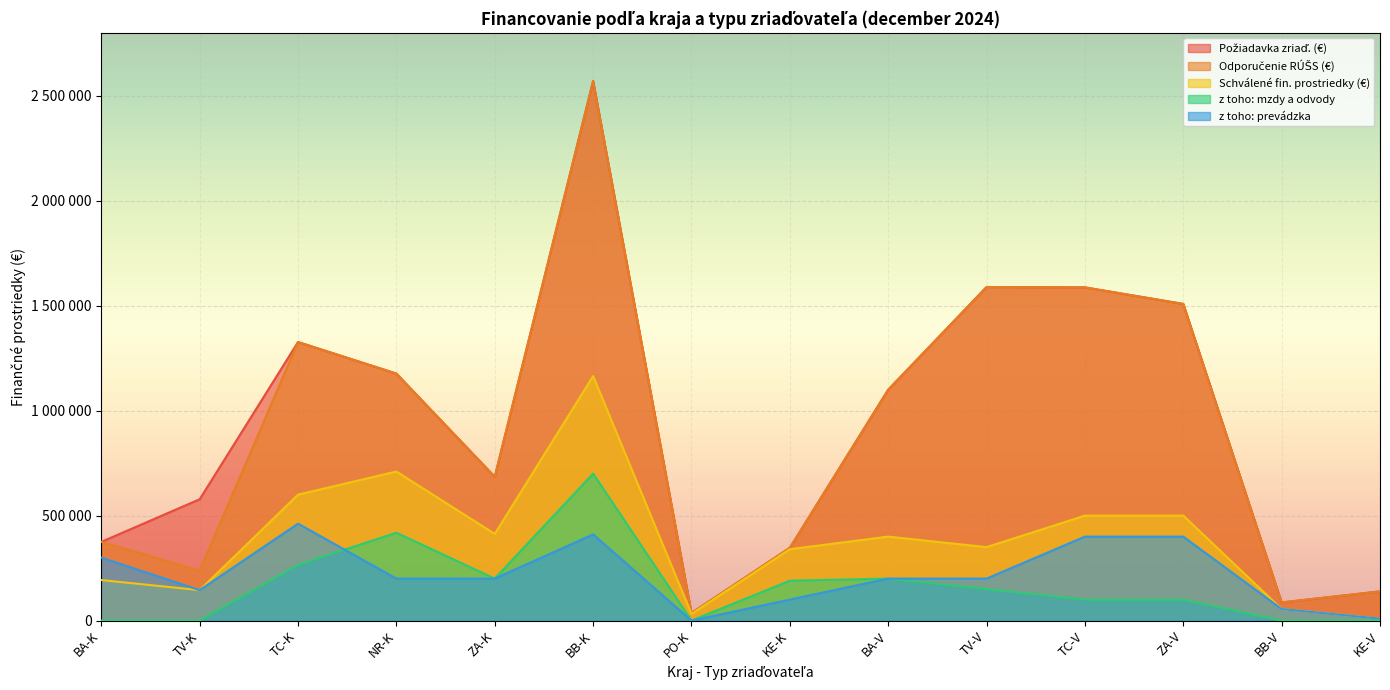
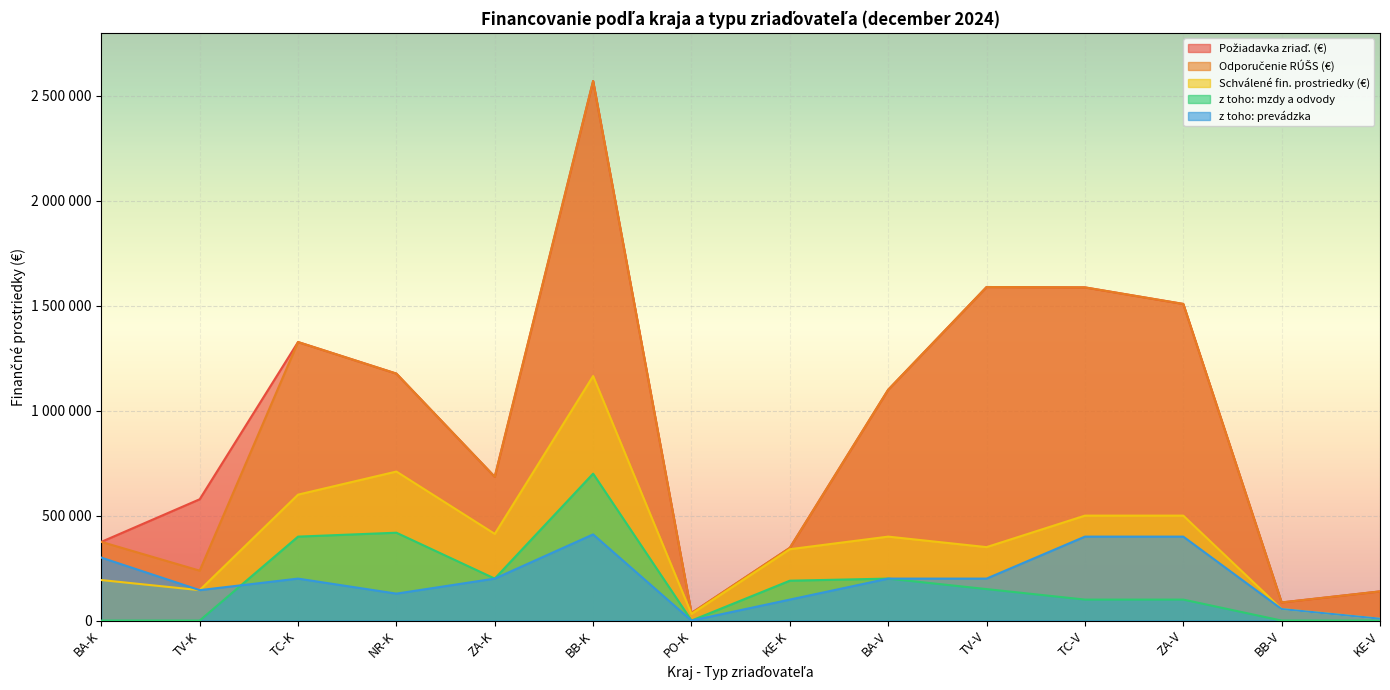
  {
    "Schválené fin. prostriedky (€)": {
      "BA-K": 190000,
      "TC-K": 600000,
      "NR-K": 710000,
      "ZA-K": 410000,
      "BB-K": 1170000,
      "BA-V": 400000,
      "TV-V": 350000,
      "TC-V": 500000,
      "ZA-V": 500000
    },
    "z toho: mzdy a odvody": {
      "BA-K": 0,
      "TV-K": 0,
-     "TC-K": 270000,
+     "TC-K": 400000,
      "NR-K": 420000,
      "BB-K": 700000,
      "KE-K": 190000,
      "TV-V": 150000,
      "TC-V": 100000,
      "ZA-V": 100000,
      "BB-V": 0
    },
    "z toho: prevádzka": {
      "BA-K": 300000,
-     "TC-K": 460000,
-     "NR-K": 200000,
+     "TC-K": 200000,
+     "NR-K": 130000,
      "BB-K": 410000,
      "KE-K": 100000,
      "TV-V": 200000,
      "TC-V": 400000,
      "ZA-V": 400000
    }
  }
